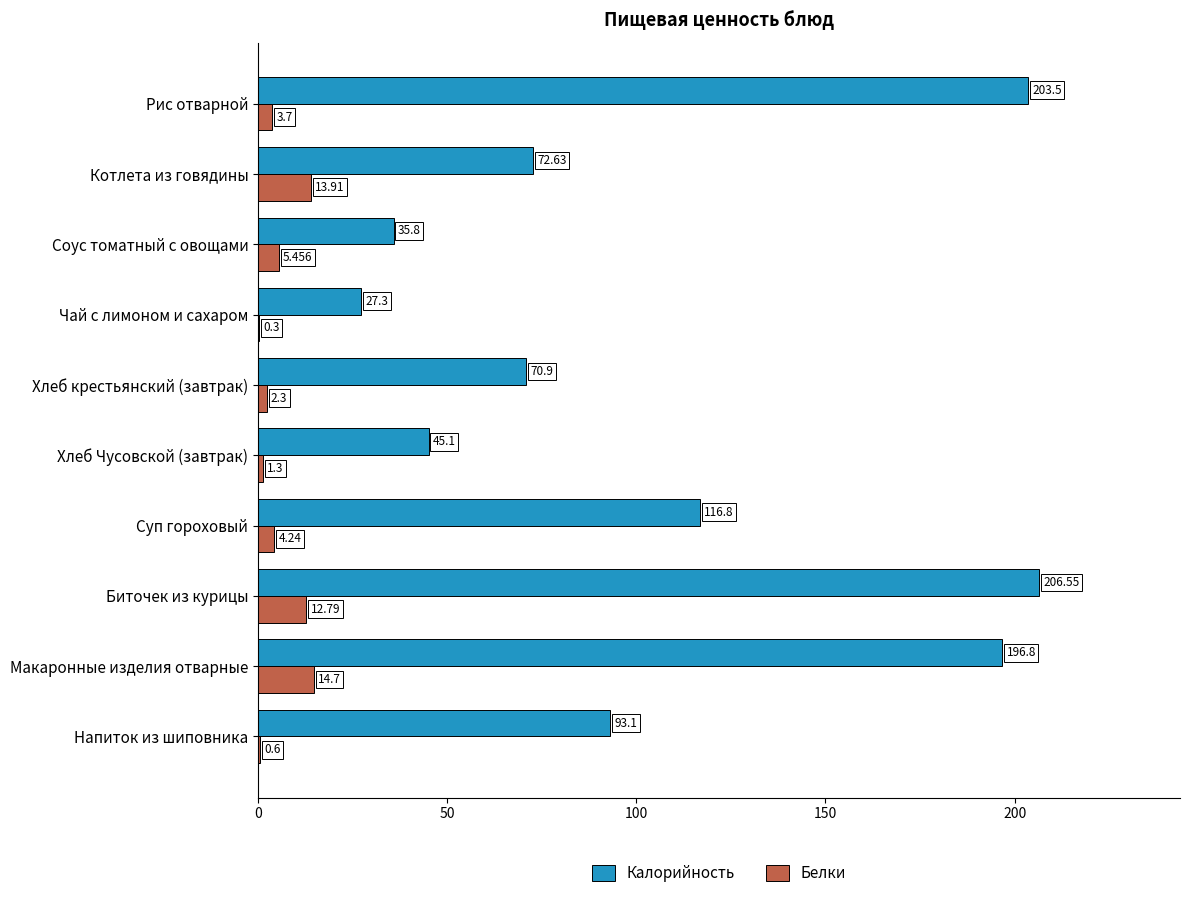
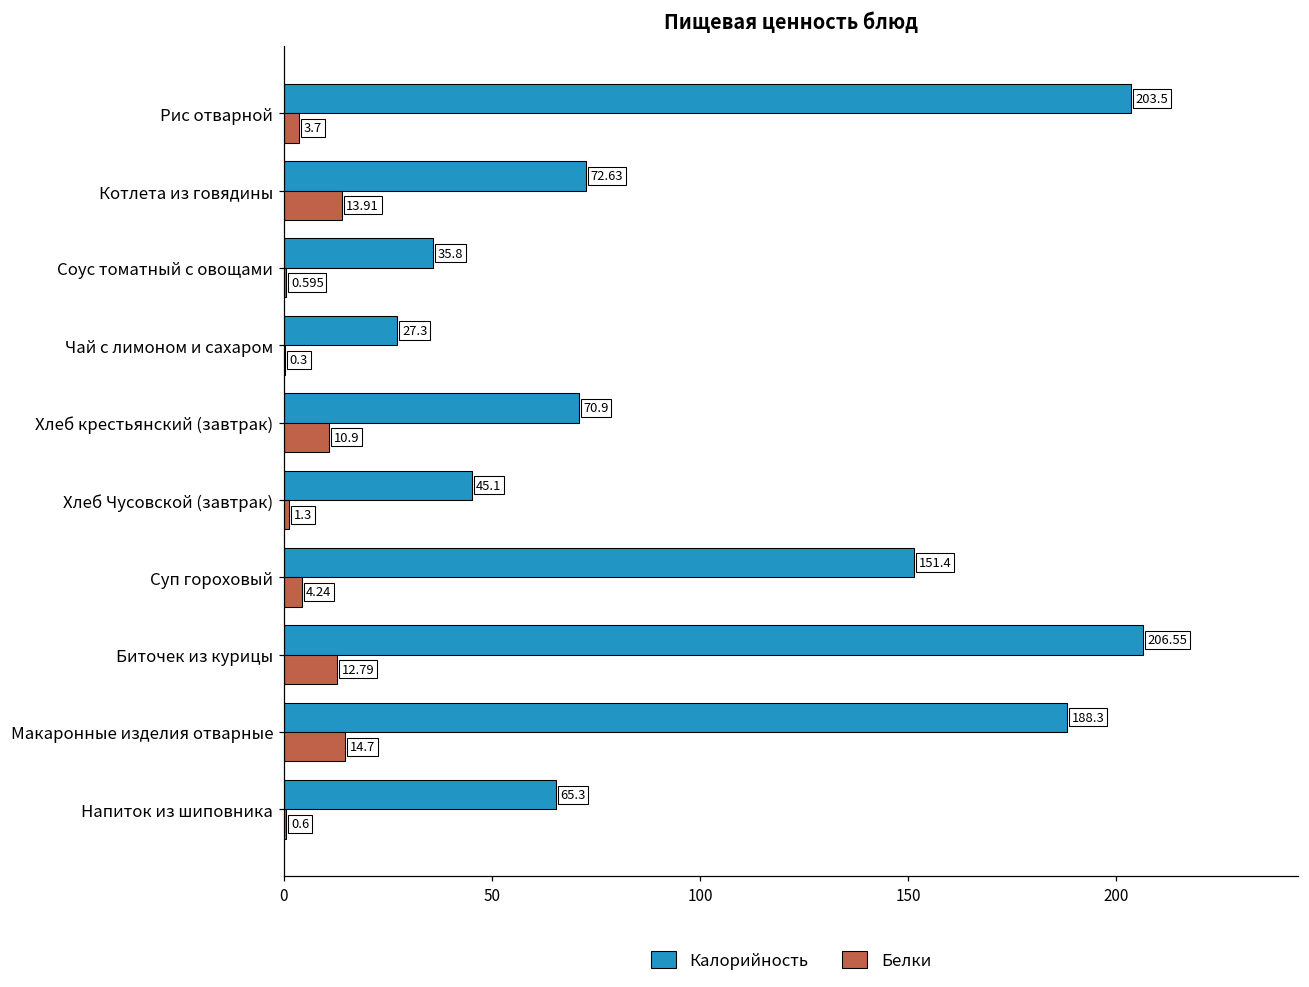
  {
    "Калорийность": {
-     "Суп гороховый": 116.8,
-     "Макаронные изделия отварные": 196.8,
-     "Напиток из шиповника": 93.1
+     "Суп гороховый": 151.4,
+     "Макаронные изделия отварные": 188.3,
+     "Напиток из шиповника": 65.3
    },
    "Белки": {
-     "Соус томатный с овощами": 5.456,
-     "Хлеб крестьянский (завтрак)": 2.3
+     "Соус томатный с овощами": 0.595,
+     "Хлеб крестьянский (завтрак)": 10.9
    }
  }
